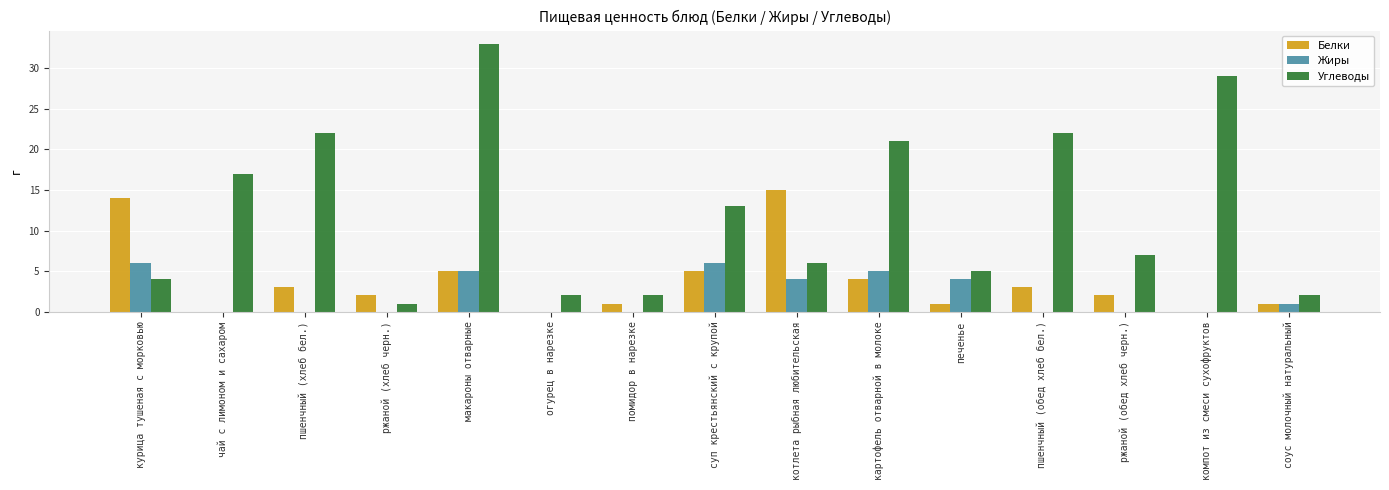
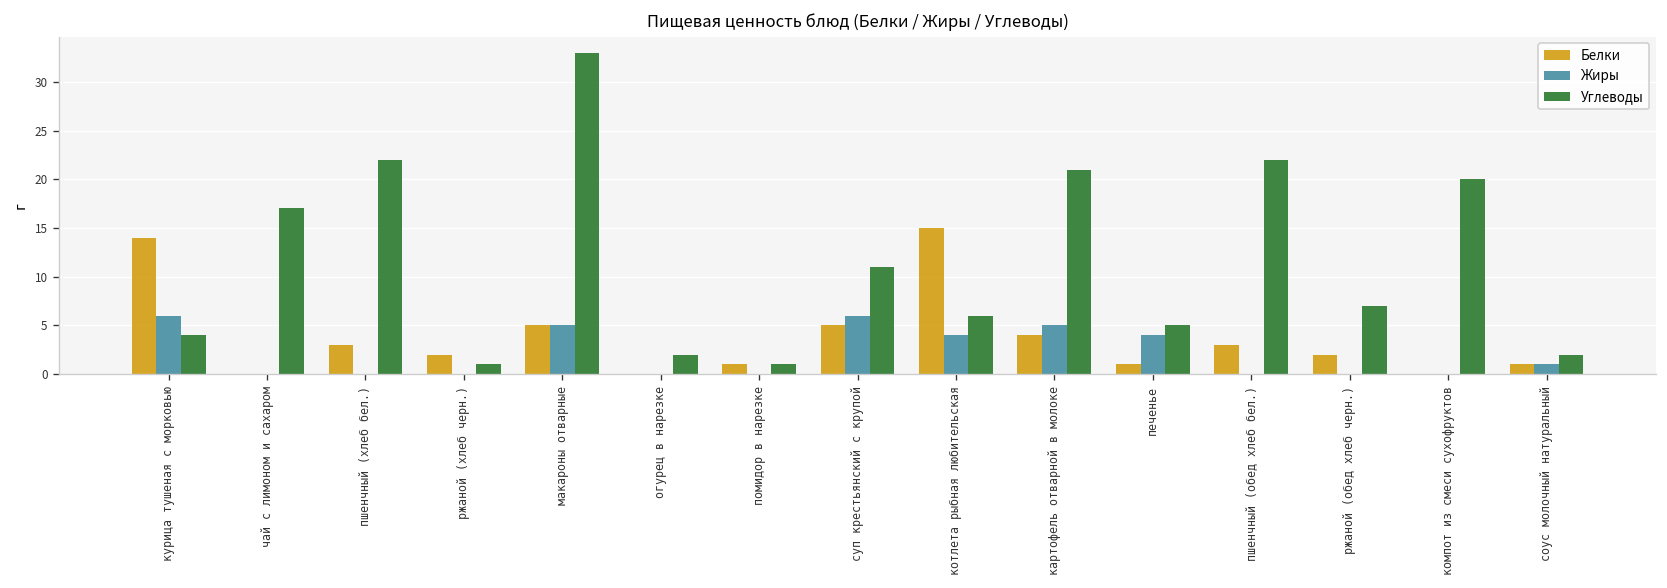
  {
    "Белки": {
      "курица тушеная с морковью": 14,
      "чай с лимоном и сахаром": 0,
      "пшенчный (хлеб бел.)": 3,
      "ржаной (хлеб черн.)": 2,
      "макароны отварные": 5,
      "огурец в нарезке": 0,
      "помидор в нарезке": 1,
      "суп крестьянский с крупой": 5,
      "котлета рыбная любительская": 15,
      "картофель отварной в молоке": 4,
      "печенье": 1,
      "пшенчный (обед хлеб бел.)": 3,
      "ржаной (обед хлеб черн.)": 2,
      "компот из смеси сухофруктов": 0,
      "соус молочный натуральный": 1
    },
    "Жиры": {
      "курица тушеная с морковью": 6,
      "чай с лимоном и сахаром": 0,
      "пшенчный (хлеб бел.)": 0,
      "ржаной (хлеб черн.)": 0,
      "макароны отварные": 5,
      "огурец в нарезке": 0,
      "помидор в нарезке": 0,
      "суп крестьянский с крупой": 6,
      "котлета рыбная любительская": 4,
      "картофель отварной в молоке": 5,
      "печенье": 4,
      "пшенчный (обед хлеб бел.)": 0,
      "ржаной (обед хлеб черн.)": 0,
      "компот из смеси сухофруктов": 0,
      "соус молочный натуральный": 1
    },
    "Углеводы": {
      "курица тушеная с морковью": 4,
      "чай с лимоном и сахаром": 17,
      "пшенчный (хлеб бел.)": 22,
      "ржаной (хлеб черн.)": 1,
      "макароны отварные": 33,
      "огурец в нарезке": 2,
-     "помидор в нарезке": 2,
-     "суп крестьянский с крупой": 13,
+     "помидор в нарезке": 1,
+     "суп крестьянский с крупой": 11,
      "котлета рыбная любительская": 6,
      "картофель отварной в молоке": 21,
      "печенье": 5,
      "пшенчный (обед хлеб бел.)": 22,
      "ржаной (обед хлеб черн.)": 7,
-     "компот из смеси сухофруктов": 29,
+     "компот из смеси сухофруктов": 20,
      "соус молочный натуральный": 2
    }
  }
